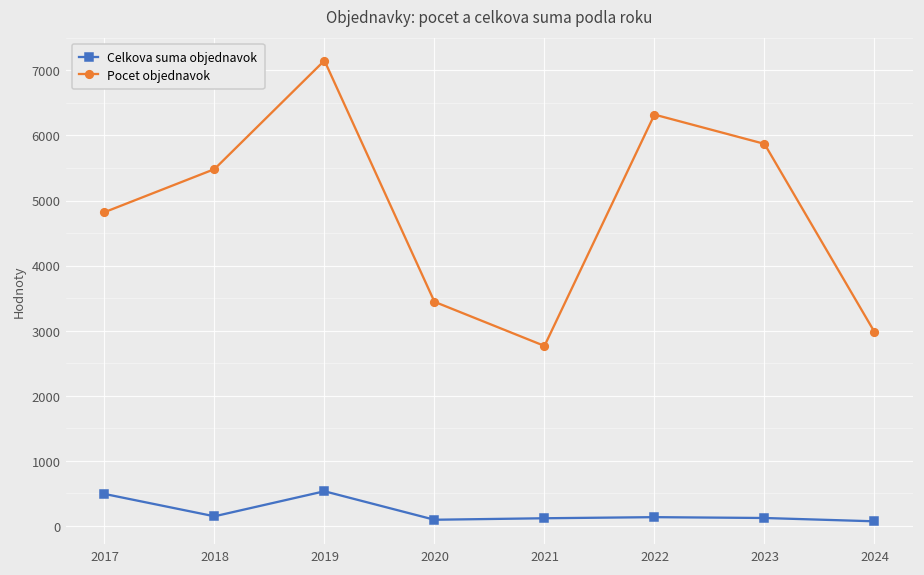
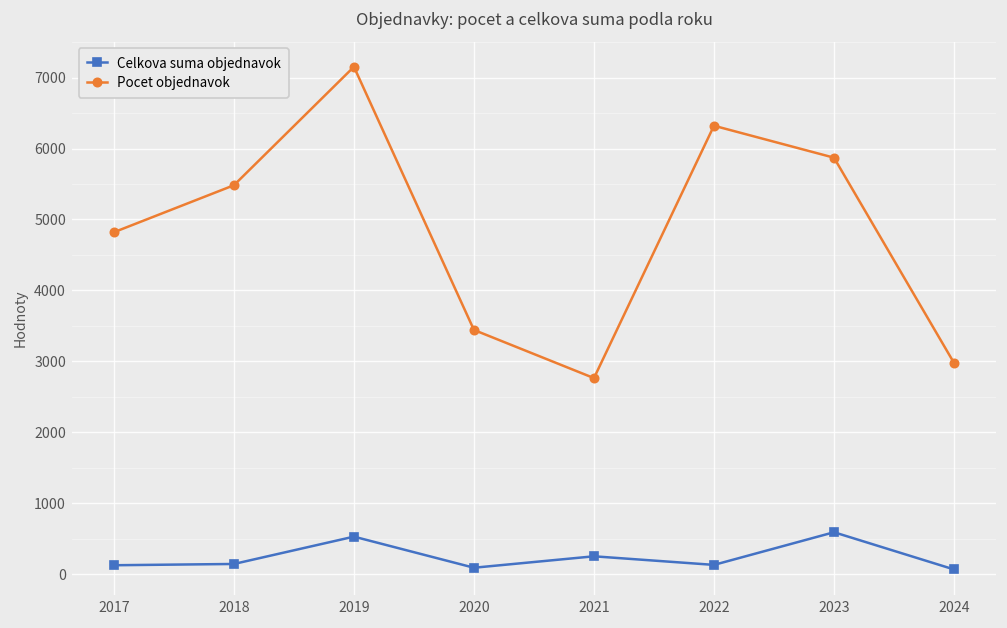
  {
    "Celkova suma objednavok": {
-     "2017": 500,
+     "2017": 100,
      "2018": 100,
      "2019": 500,
      "2020": 100,
-     "2021": 100,
+     "2021": 300,
      "2022": 100,
-     "2023": 100,
+     "2023": 600,
      "2024": 100
    },
    "Pocet objednavok": {
      "2017": 4800,
      "2018": 5500,
      "2019": 7200,
      "2020": 3400,
      "2021": 2800,
      "2022": 6300,
      "2023": 5900,
      "2024": 3000
    }
  }
